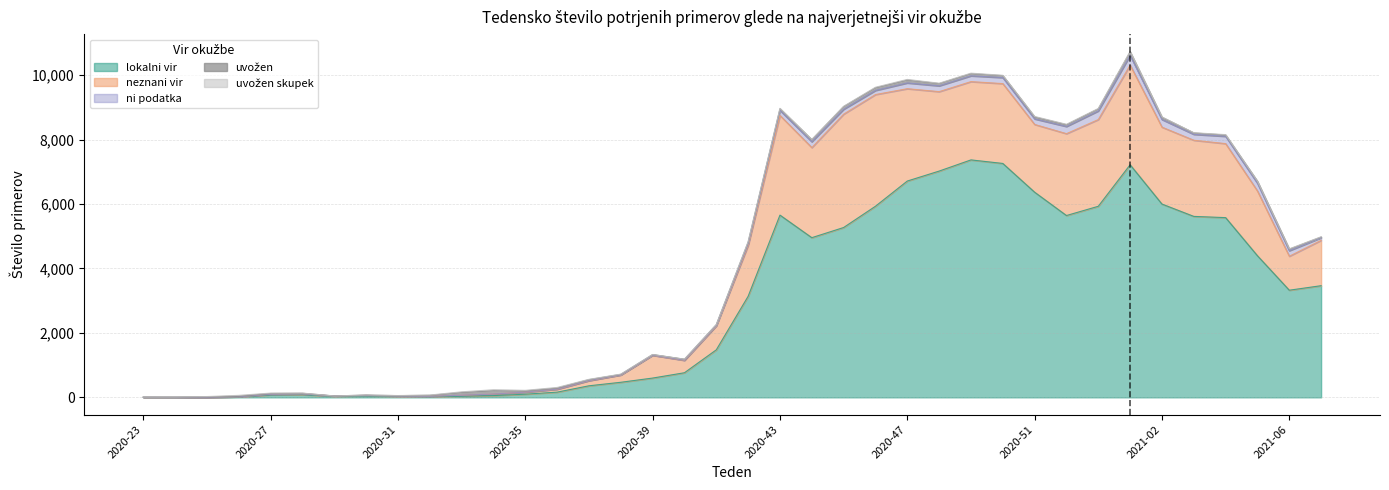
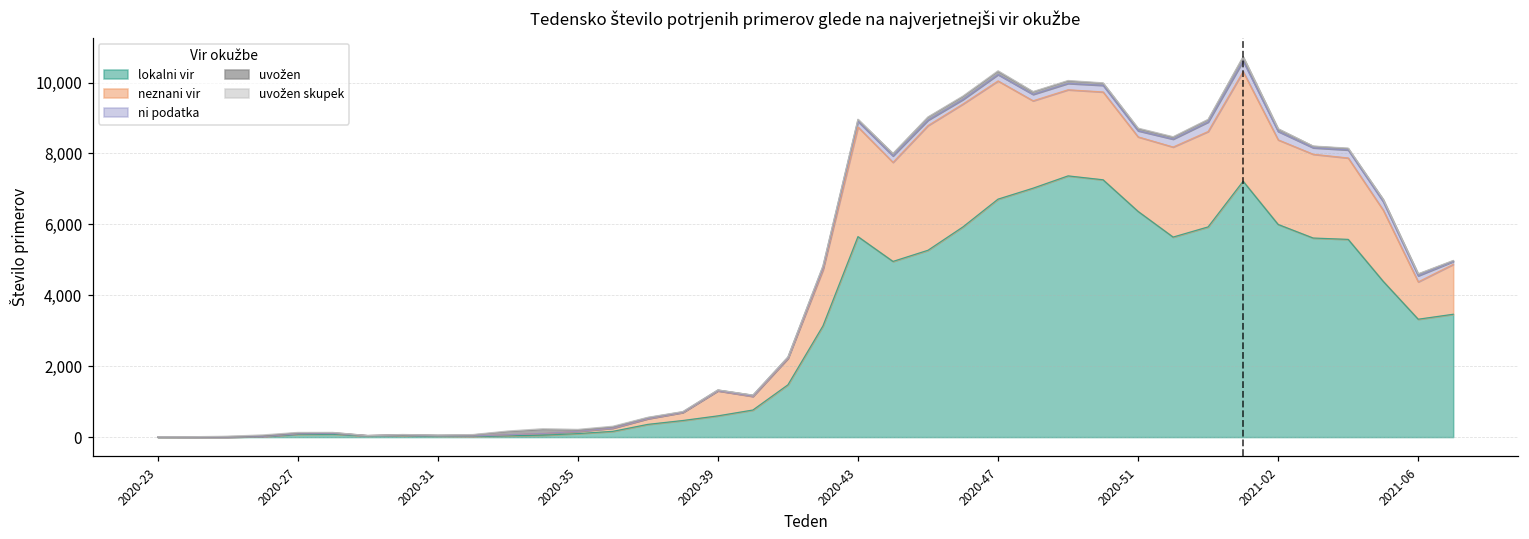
  {
    "lokalni vir": {
      "2020-39": "600",
      "2020-43": "5,700",
      "2020-47": "6,700",
      "2020-51": "6,400",
      "2021-02": "6,000",
      "2021-06": "3,300"
    },
    "neznani vir": {
      "2020-43": "3,100",
-     "2020-47": "2,900",
+     "2020-47": "3,300",
      "2020-51": "2,100",
      "2021-02": "2,400",
      "2021-06": "1,100"
    }
  }
